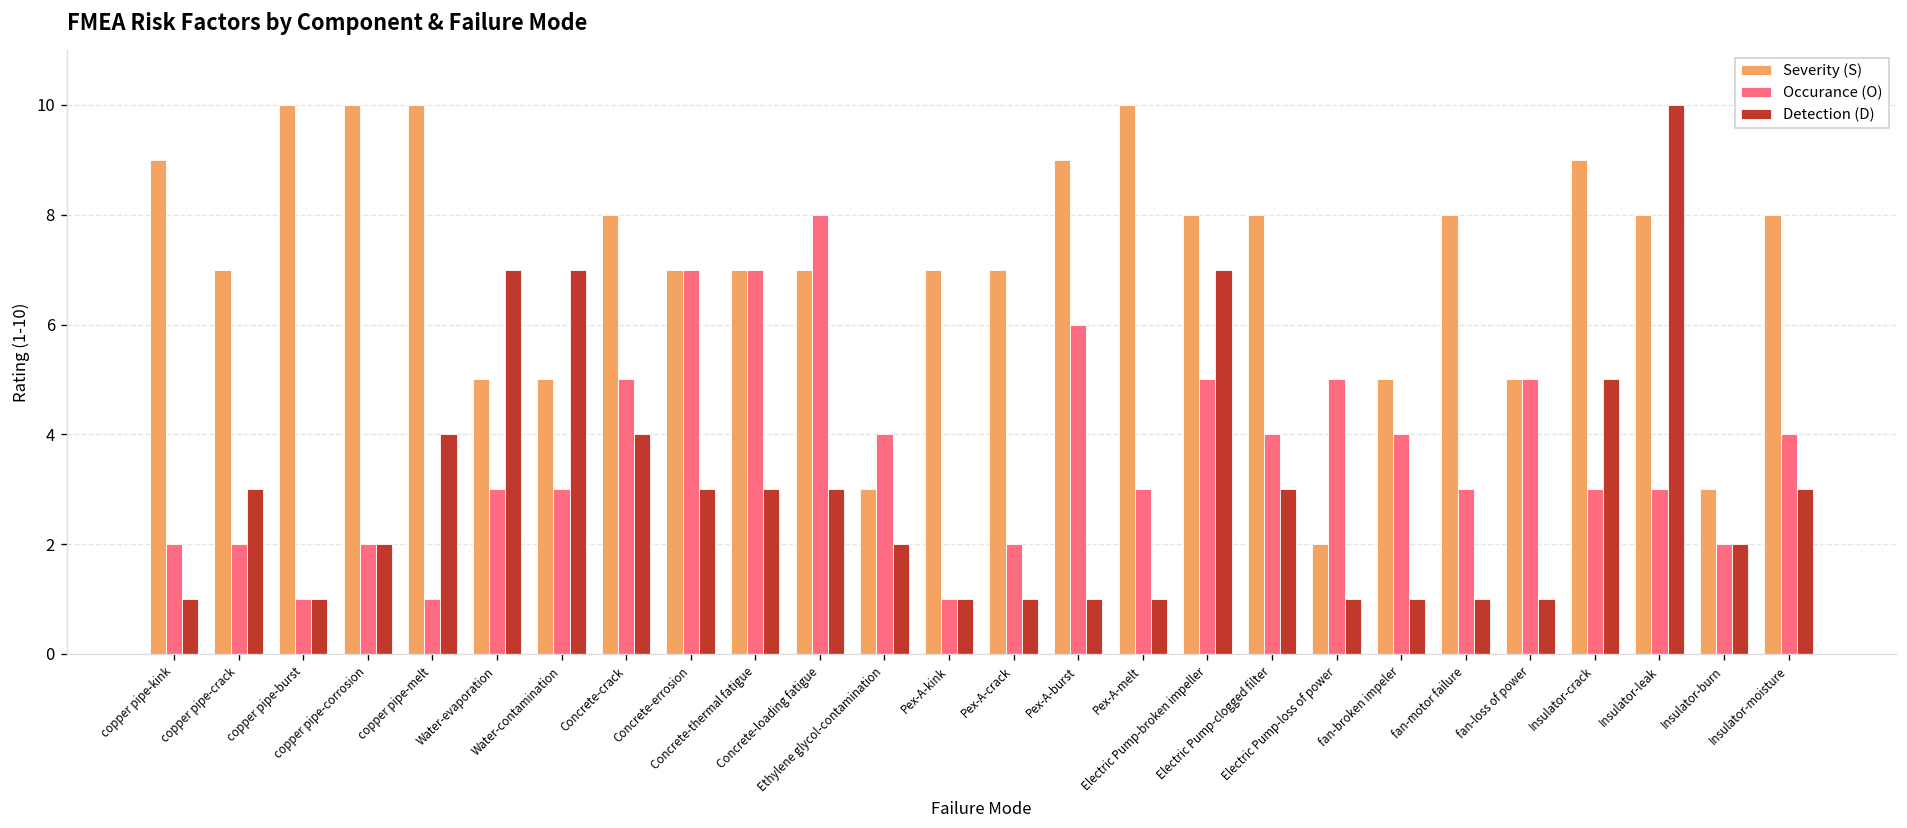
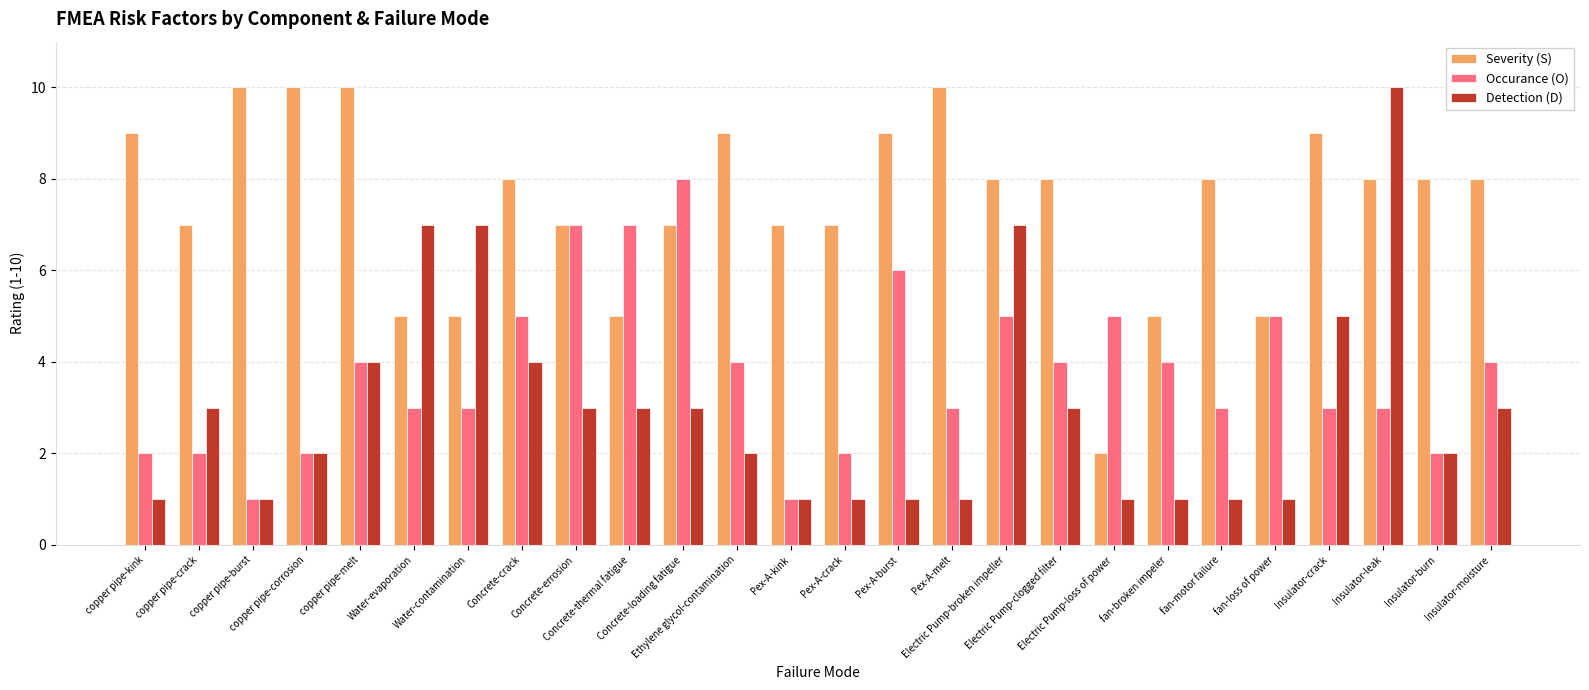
  {
    "Severity (S)": {
      "copper pipe-kink": 9,
      "copper pipe-crack": 7,
      "copper pipe-burst": 10,
      "copper pipe-corrosion": 10,
      "copper pipe-melt": 10,
      "Water-evaporation": 5,
      "Water-contamination": 5,
      "Concrete-crack": 8,
      "Concrete-errosion": 7,
-     "Concrete-thermal fatigue": 7,
+     "Concrete-thermal fatigue": 5,
      "Concrete-loading fatigue": 7,
-     "Ethylene glycol-contamination": 3,
+     "Ethylene glycol-contamination": 9,
      "Pex-A-kink": 7,
      "Pex-A-crack": 7,
      "Pex-A-burst": 9,
      "Pex-A-melt": 10,
      "Electric Pump-broken impeller": 8,
      "Electric Pump-clogged filter": 8,
      "Electric Pump-loss of power": 2,
      "fan-broken impeler": 5,
      "fan-motor failure": 8,
      "fan-loss of power": 5,
      "Insulator-crack": 9,
      "Insulator-leak": 8,
-     "Insulator-burn": 3,
+     "Insulator-burn": 8,
      "Insulator-moisture": 8
    },
    "Occurance (O)": {
      "copper pipe-kink": 2,
      "copper pipe-crack": 2,
      "copper pipe-burst": 1,
      "copper pipe-corrosion": 2,
-     "copper pipe-melt": 1,
+     "copper pipe-melt": 4,
      "Water-evaporation": 3,
      "Water-contamination": 3,
      "Concrete-crack": 5,
      "Concrete-errosion": 7,
      "Concrete-thermal fatigue": 7,
      "Concrete-loading fatigue": 8,
      "Ethylene glycol-contamination": 4,
      "Pex-A-kink": 1,
      "Pex-A-crack": 2,
      "Pex-A-burst": 6,
      "Pex-A-melt": 3,
      "Electric Pump-broken impeller": 5,
      "Electric Pump-clogged filter": 4,
      "Electric Pump-loss of power": 5,
      "fan-broken impeler": 4,
      "fan-motor failure": 3,
      "fan-loss of power": 5,
      "Insulator-crack": 3,
      "Insulator-leak": 3,
      "Insulator-burn": 2,
      "Insulator-moisture": 4
    },
    "Detection (D)": {
      "copper pipe-kink": 1,
      "copper pipe-crack": 3,
      "copper pipe-burst": 1,
      "copper pipe-corrosion": 2,
      "copper pipe-melt": 4,
      "Water-evaporation": 7,
      "Water-contamination": 7,
      "Concrete-crack": 4,
      "Concrete-errosion": 3,
      "Concrete-thermal fatigue": 3,
      "Concrete-loading fatigue": 3,
      "Ethylene glycol-contamination": 2,
      "Pex-A-kink": 1,
      "Pex-A-crack": 1,
      "Pex-A-burst": 1,
      "Pex-A-melt": 1,
      "Electric Pump-broken impeller": 7,
      "Electric Pump-clogged filter": 3,
      "Electric Pump-loss of power": 1,
      "fan-broken impeler": 1,
      "fan-motor failure": 1,
      "fan-loss of power": 1,
      "Insulator-crack": 5,
      "Insulator-leak": 10,
      "Insulator-burn": 2,
      "Insulator-moisture": 3
    }
  }
